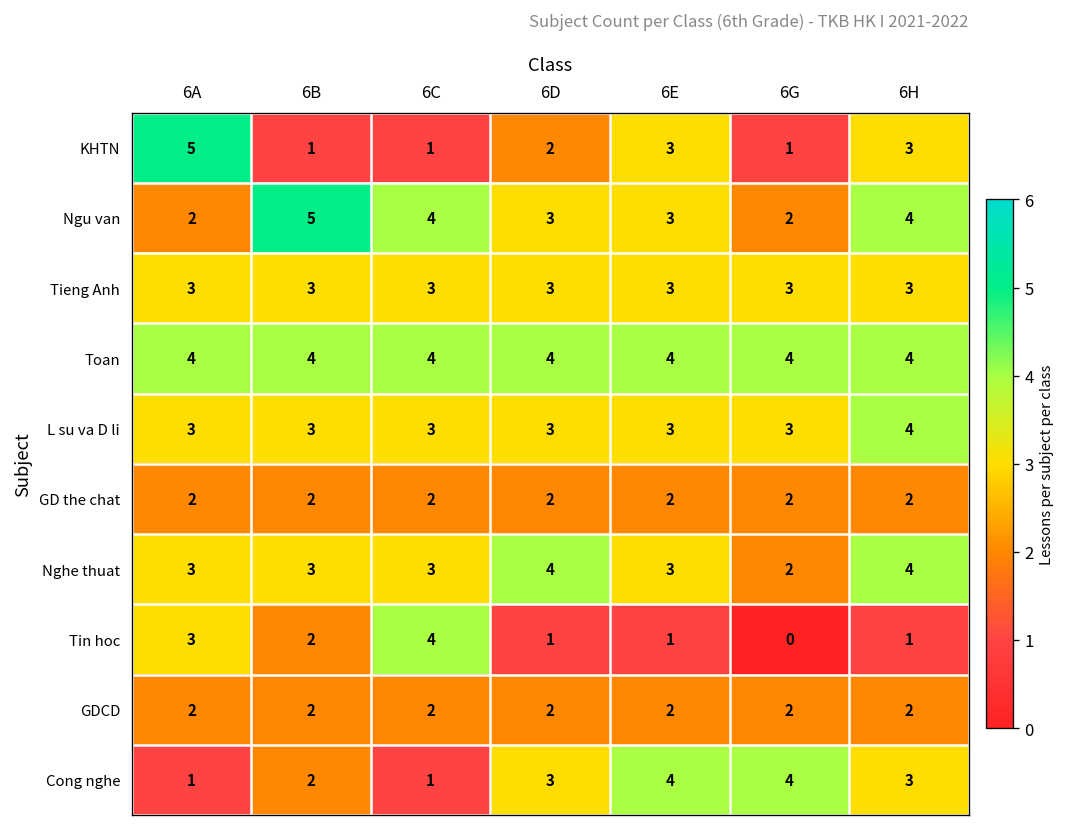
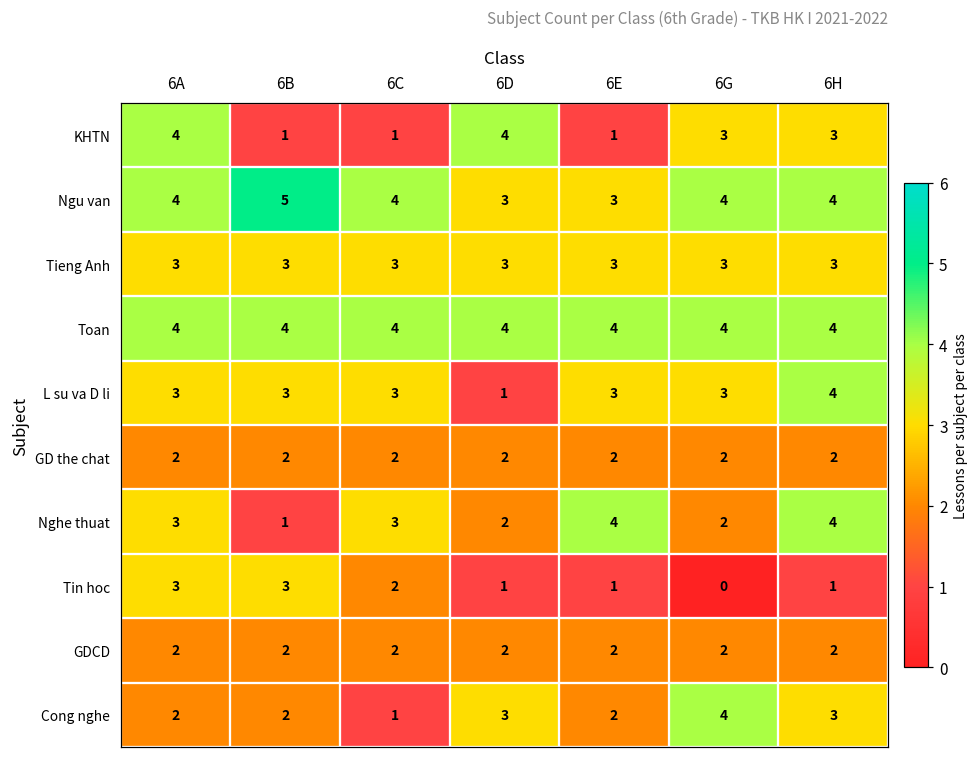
  {
    "KHTN": {
-     "6A": 5,
+     "6A": 4,
      "6B": 1,
      "6C": 1,
-     "6D": 2,
-     "6E": 3,
-     "6G": 1,
+     "6D": 4,
+     "6E": 1,
+     "6G": 3,
      "6H": 3
    },
    "Ngu van": {
-     "6A": 2,
+     "6A": 4,
      "6B": 5,
      "6C": 4,
      "6D": 3,
      "6E": 3,
-     "6G": 2,
+     "6G": 4,
      "6H": 4
    },
    "Tieng Anh": {
      "6A": 3,
      "6B": 3,
      "6C": 3,
      "6D": 3,
      "6E": 3,
      "6G": 3,
      "6H": 3
    },
    "Toan": {
      "6A": 4,
      "6B": 4,
      "6C": 4,
      "6D": 4,
      "6E": 4,
      "6G": 4,
      "6H": 4
    },
    "L su va D li": {
      "6A": 3,
      "6B": 3,
      "6C": 3,
-     "6D": 3,
+     "6D": 1,
      "6E": 3,
      "6G": 3,
      "6H": 4
    },
    "GD the chat": {
      "6A": 2,
      "6B": 2,
      "6C": 2,
      "6D": 2,
      "6E": 2,
      "6G": 2,
      "6H": 2
    },
    "Nghe thuat": {
      "6A": 3,
-     "6B": 3,
+     "6B": 1,
      "6C": 3,
-     "6D": 4,
-     "6E": 3,
+     "6D": 2,
+     "6E": 4,
      "6G": 2,
      "6H": 4
    },
    "Tin hoc": {
      "6A": 3,
-     "6B": 2,
-     "6C": 4,
+     "6B": 3,
+     "6C": 2,
      "6D": 1,
      "6E": 1,
      "6G": 0,
      "6H": 1
    },
    "GDCD": {
      "6A": 2,
      "6B": 2,
      "6C": 2,
      "6D": 2,
      "6E": 2,
      "6G": 2,
      "6H": 2
    },
    "Cong nghe": {
-     "6A": 1,
+     "6A": 2,
      "6B": 2,
      "6C": 1,
      "6D": 3,
-     "6E": 4,
+     "6E": 2,
      "6G": 4,
      "6H": 3
    }
  }
